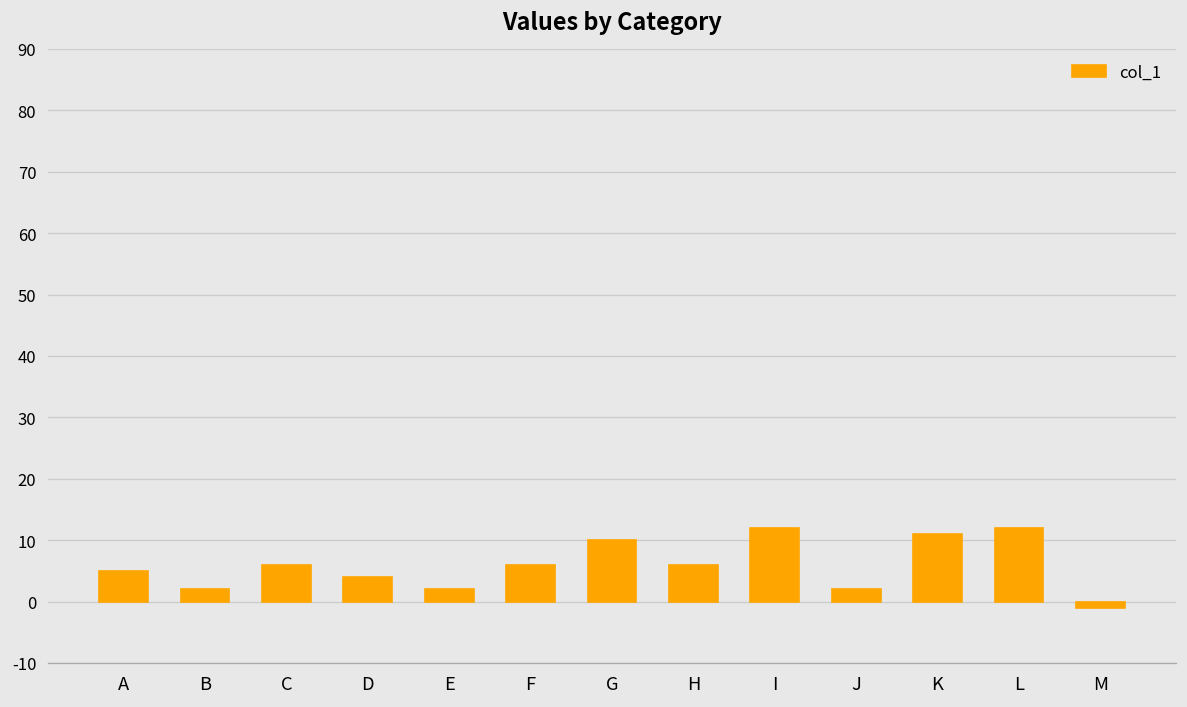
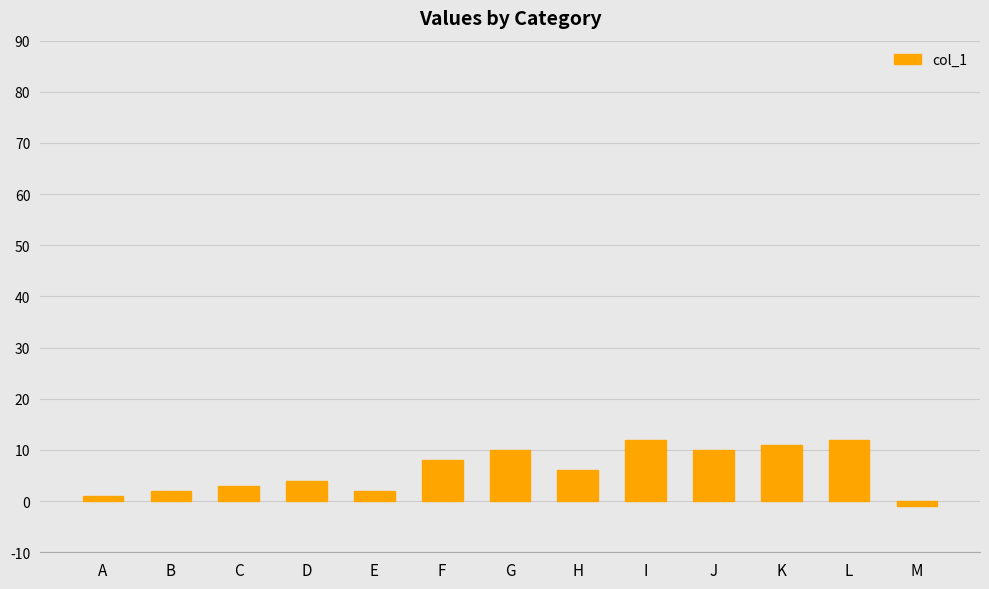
  {
-   "A": 5,
+   "A": 1,
    "B": 2,
-   "C": 6,
+   "C": 3,
    "D": 4,
    "E": 2,
-   "F": 6,
+   "F": 8,
    "G": 10,
    "H": 6,
    "I": 12,
-   "J": 2,
+   "J": 10,
    "K": 11,
    "L": 12,
    "M": -1
  }
